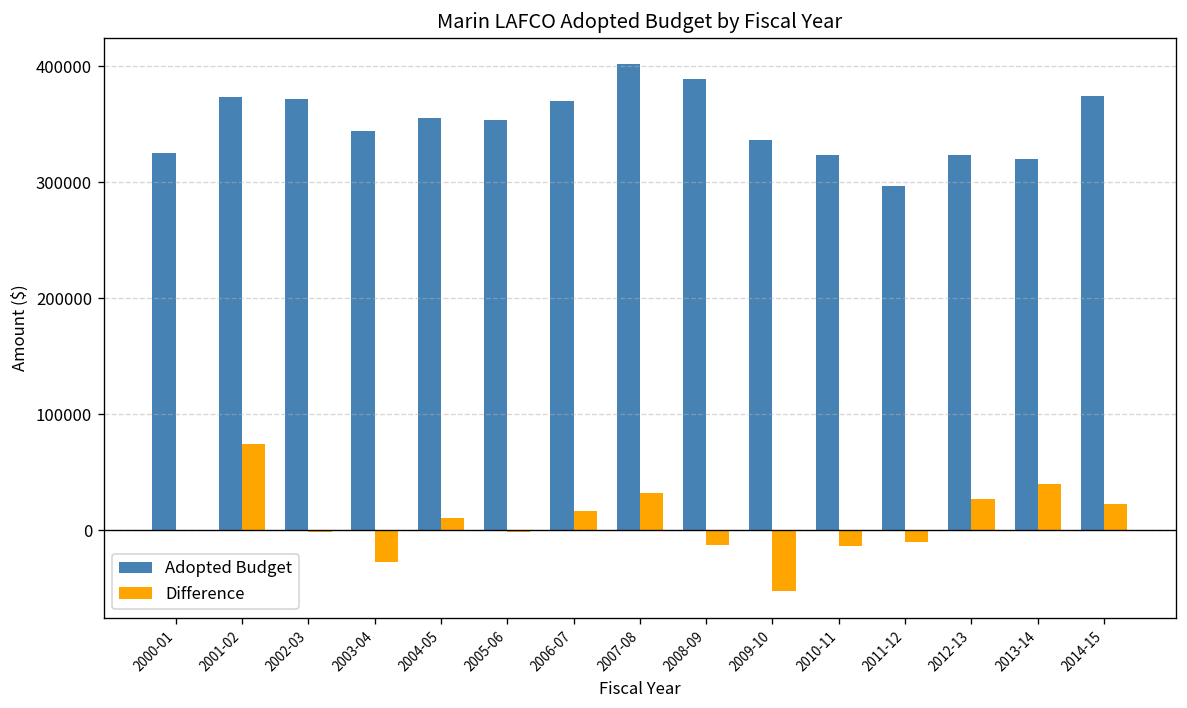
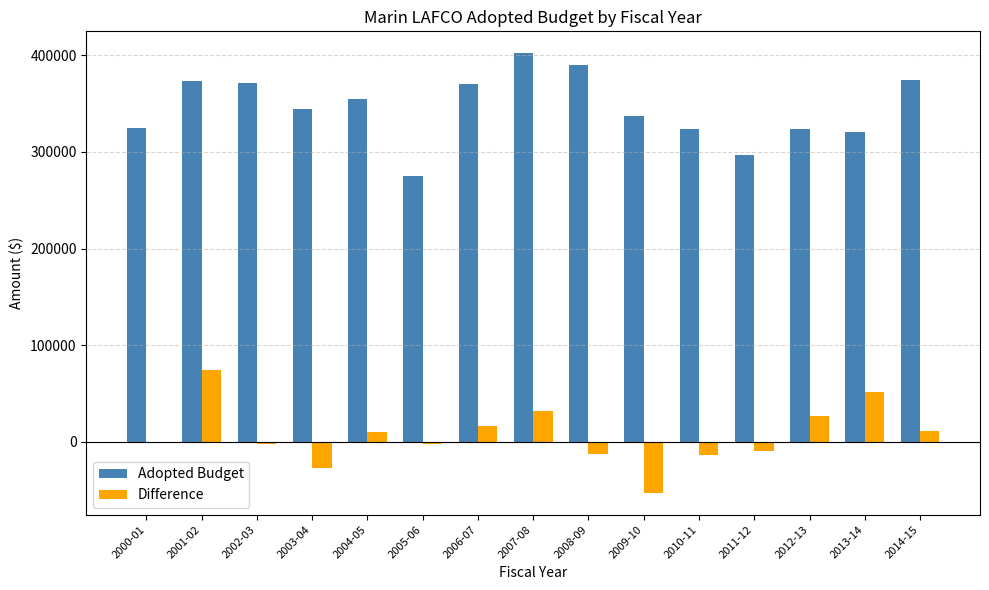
  {
    "Adopted Budget": {
      "2000-01": 330000,
      "2001-02": 370000,
      "2002-03": 370000,
      "2003-04": 340000,
      "2004-05": 360000,
-     "2005-06": 350000,
+     "2005-06": 280000,
      "2006-07": 370000,
      "2007-08": 400000,
      "2008-09": 390000,
      "2009-10": 340000,
      "2010-11": 320000,
      "2011-12": 300000,
      "2012-13": 320000,
      "2013-14": 320000,
      "2014-15": 370000
    },
    "Difference": {
      "2000-01": 0,
      "2001-02": 70000,
      "2003-04": -30000,
      "2004-05": 10000,
      "2006-07": 20000,
      "2007-08": 30000,
      "2008-09": -10000,
      "2009-10": -50000,
      "2010-11": -10000,
      "2011-12": -10000,
      "2012-13": 30000,
-     "2013-14": 40000,
-     "2014-15": 20000
+     "2013-14": 50000,
+     "2014-15": 10000
    }
  }
